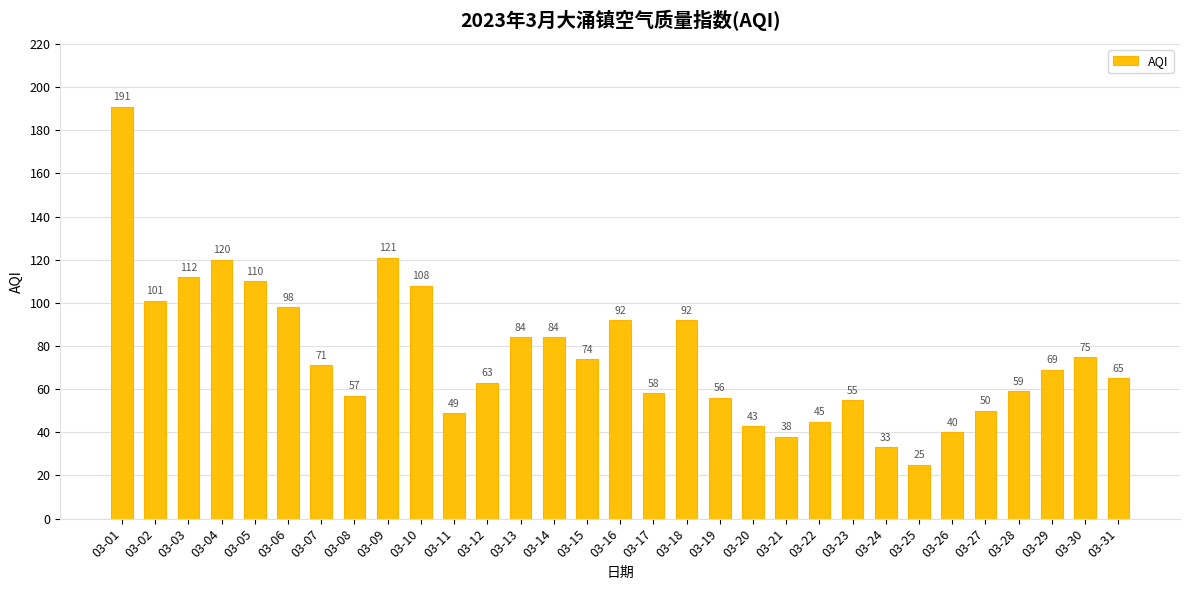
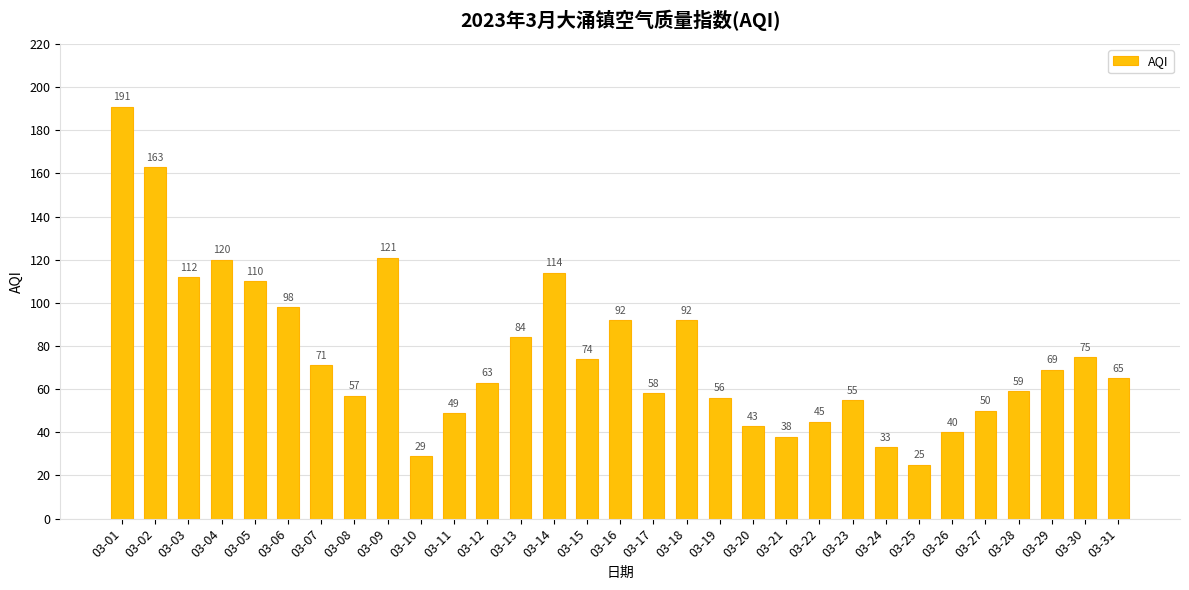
  {
    "03-01": 191,
-   "03-02": 101,
+   "03-02": 163,
    "03-03": 112,
    "03-04": 120,
    "03-05": 110,
    "03-06": 98,
    "03-07": 71,
    "03-08": 57,
    "03-09": 121,
-   "03-10": 108,
+   "03-10": 29,
    "03-11": 49,
    "03-12": 63,
    "03-13": 84,
-   "03-14": 84,
+   "03-14": 114,
    "03-15": 74,
    "03-16": 92,
    "03-17": 58,
    "03-18": 92,
    "03-19": 56,
    "03-20": 43,
    "03-21": 38,
    "03-22": 45,
    "03-23": 55,
    "03-24": 33,
    "03-25": 25,
    "03-26": 40,
    "03-27": 50,
    "03-28": 59,
    "03-29": 69,
    "03-30": 75,
    "03-31": 65
  }
